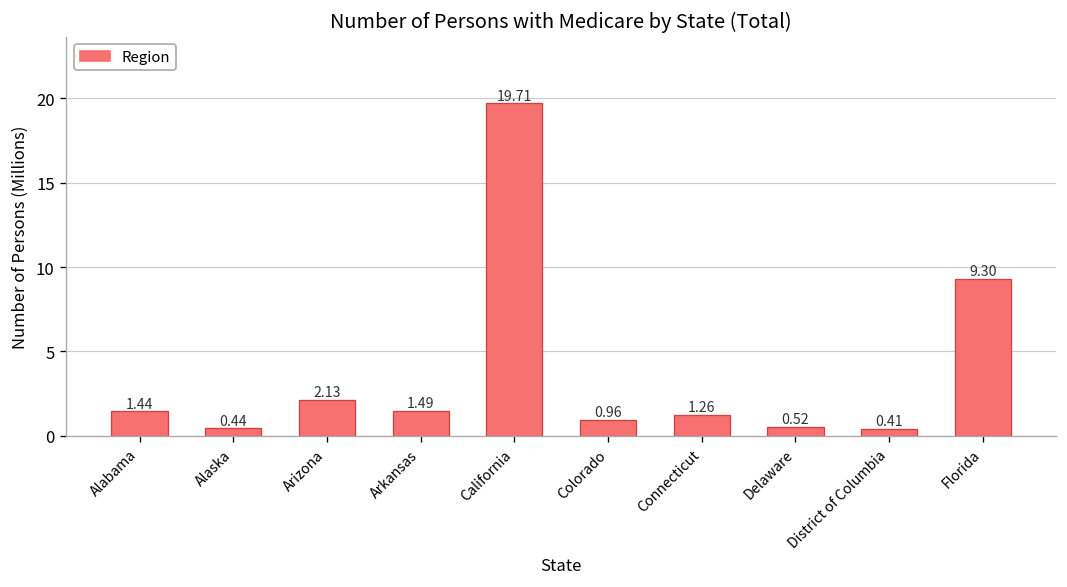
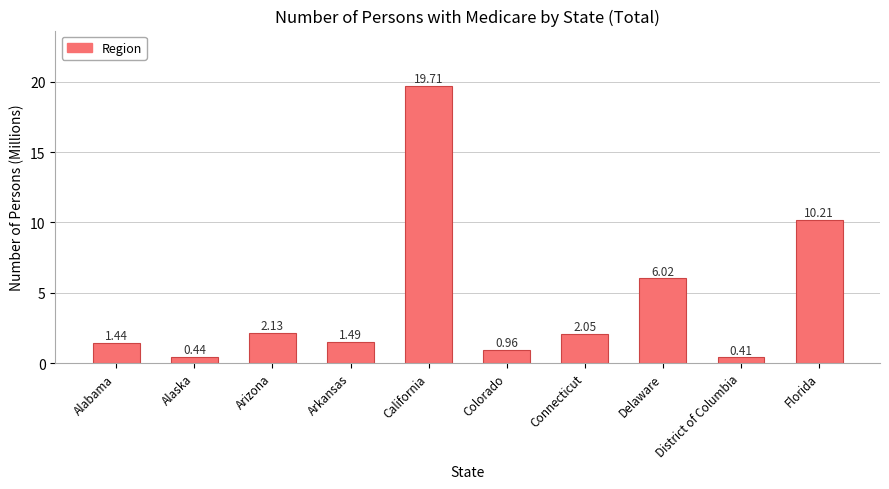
  {
    "Alabama": 1.44,
    "Alaska": 0.44,
    "Arizona": 2.13,
    "Arkansas": 1.49,
    "California": 19.71,
    "Colorado": 0.96,
-   "Connecticut": 1.26,
-   "Delaware": 0.52,
+   "Connecticut": 2.05,
+   "Delaware": 6.02,
    "District of Columbia": 0.41,
-   "Florida": 9.30
+   "Florida": 10.21
  }
